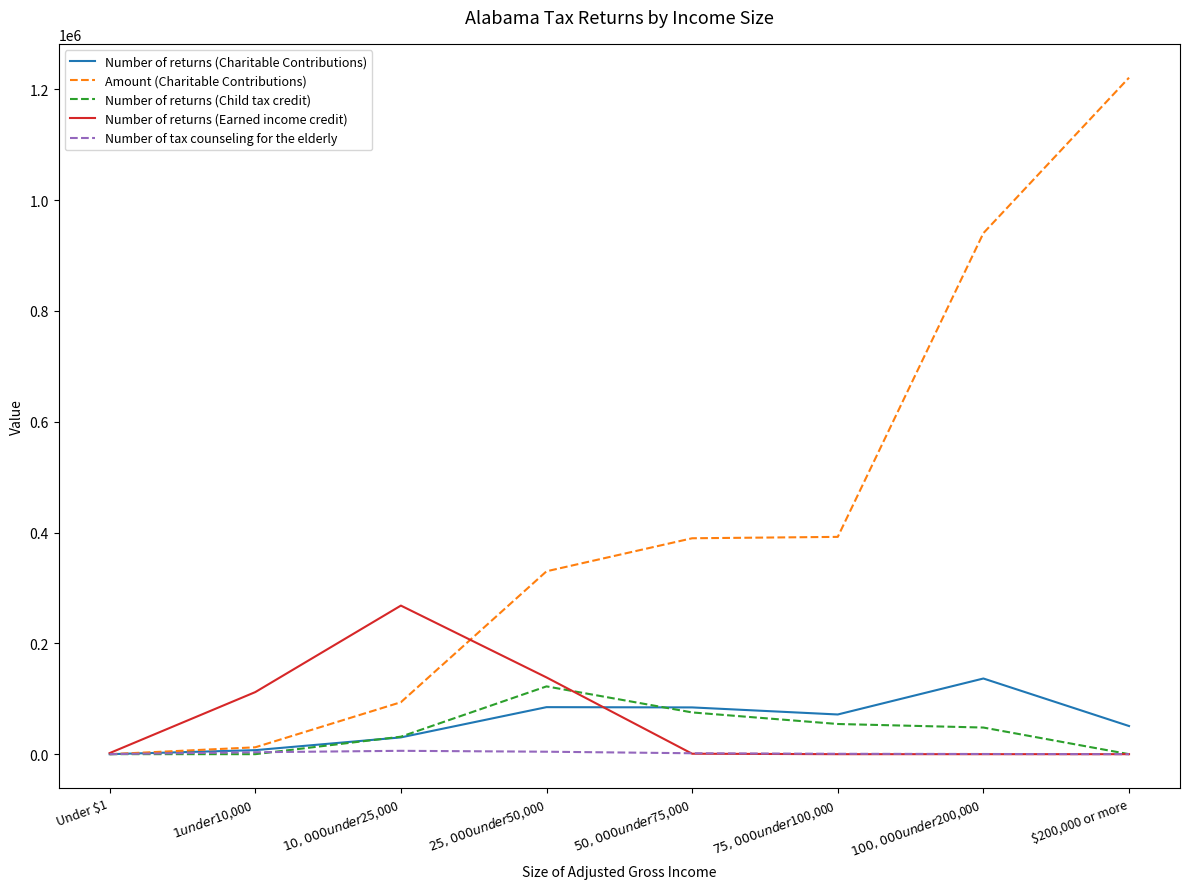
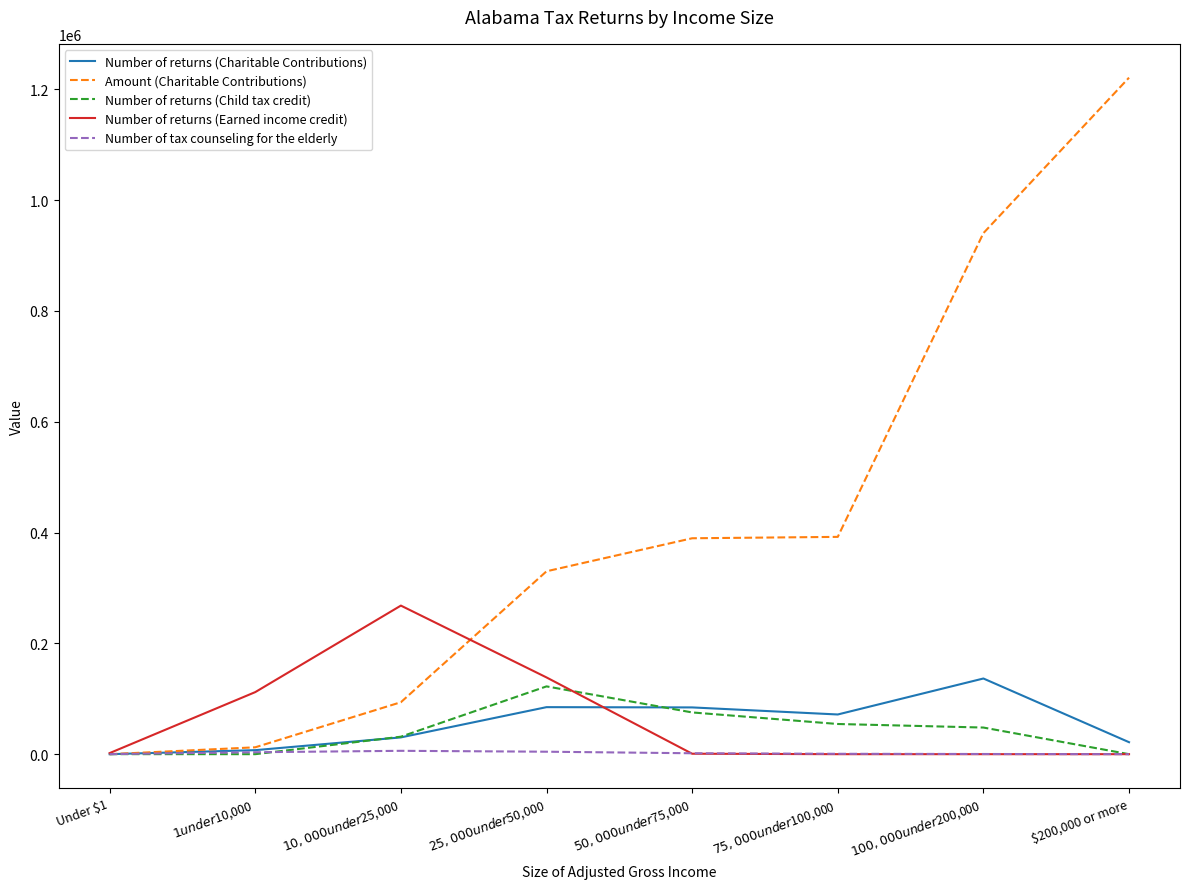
  {
    "Number of returns (Charitable Contributions)": {
-     "$200,000 or more": 50000
+     "$200,000 or more": 20000
    },
    "Amount (Charitable Contributions)": {
      "$200,000 or more": 1220000
    }
  }
